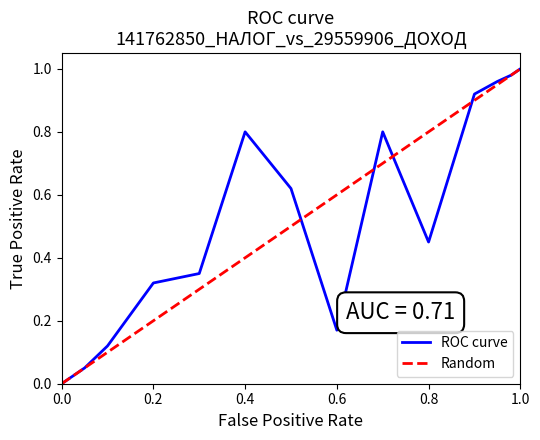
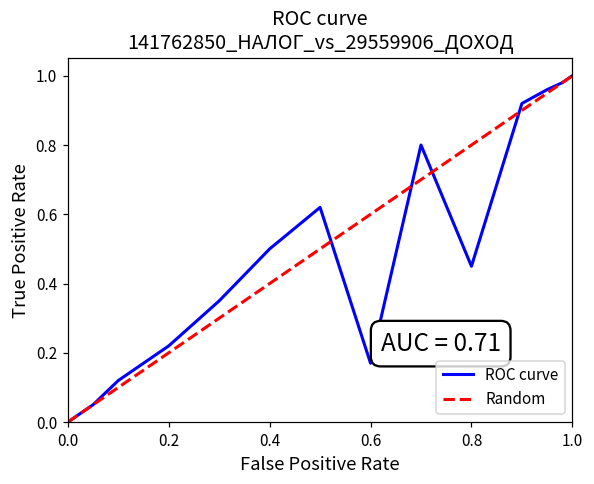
  {
    "ROC curve": {
-     "0.2": 0.32,
-     "0.4": 0.8,
+     "0.2": 0.22,
+     "0.4": 0.5,
      "0.8": 0.45
    }
  }
